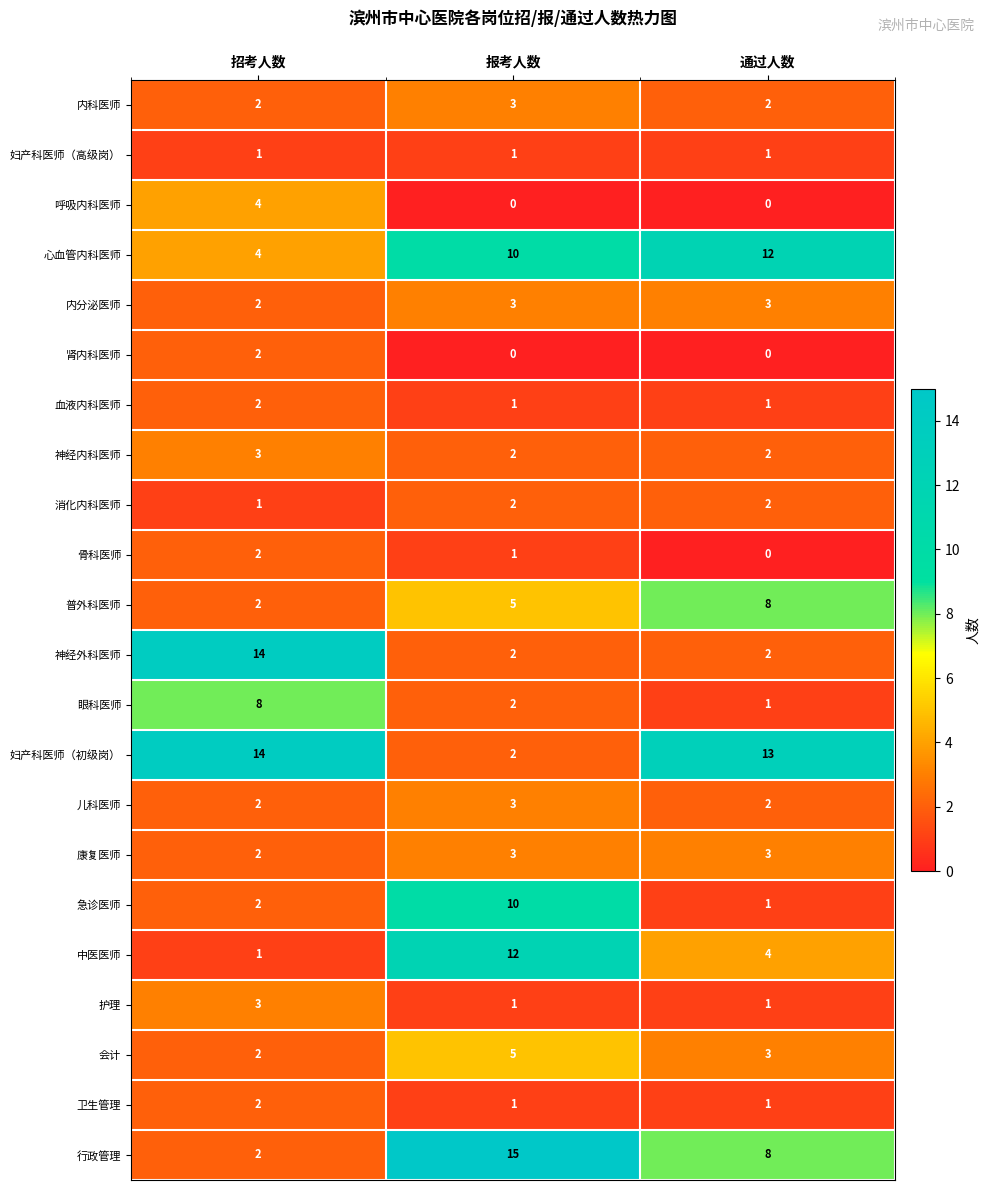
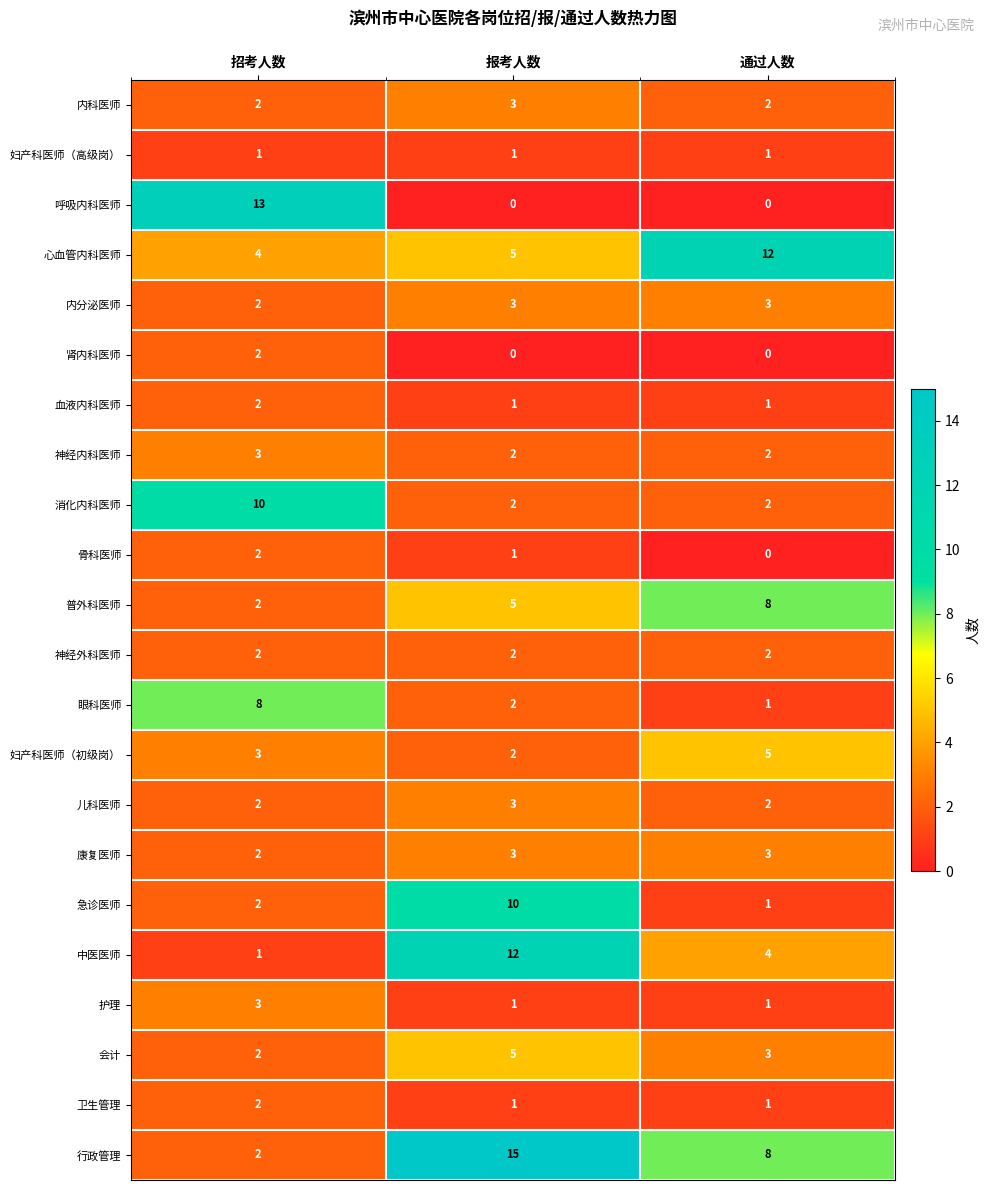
  {
    "内科医师": {
      "招考人数": 2,
      "报考人数": 3,
      "通过人数": 2
    },
    "妇产科医师（高级岗）": {
      "招考人数": 1,
      "报考人数": 1,
      "通过人数": 1
    },
    "呼吸内科医师": {
-     "招考人数": 4,
+     "招考人数": 13,
      "报考人数": 0,
      "通过人数": 0
    },
    "心血管内科医师": {
      "招考人数": 4,
-     "报考人数": 10,
+     "报考人数": 5,
      "通过人数": 12
    },
    "内分泌医师": {
      "招考人数": 2,
      "报考人数": 3,
      "通过人数": 3
    },
    "肾内科医师": {
      "招考人数": 2,
      "报考人数": 0,
      "通过人数": 0
    },
    "血液内科医师": {
      "招考人数": 2,
      "报考人数": 1,
      "通过人数": 1
    },
    "神经内科医师": {
      "招考人数": 3,
      "报考人数": 2,
      "通过人数": 2
    },
    "消化内科医师": {
-     "招考人数": 1,
+     "招考人数": 10,
      "报考人数": 2,
      "通过人数": 2
    },
    "骨科医师": {
      "招考人数": 2,
      "报考人数": 1,
      "通过人数": 0
    },
    "普外科医师": {
      "招考人数": 2,
      "报考人数": 5,
      "通过人数": 8
    },
    "神经外科医师": {
-     "招考人数": 14,
+     "招考人数": 2,
      "报考人数": 2,
      "通过人数": 2
    },
    "眼科医师": {
      "招考人数": 8,
      "报考人数": 2,
      "通过人数": 1
    },
    "妇产科医师（初级岗）": {
-     "招考人数": 14,
+     "招考人数": 3,
      "报考人数": 2,
-     "通过人数": 13
+     "通过人数": 5
    },
    "儿科医师": {
      "招考人数": 2,
      "报考人数": 3,
      "通过人数": 2
    },
    "康复医师": {
      "招考人数": 2,
      "报考人数": 3,
      "通过人数": 3
    },
    "急诊医师": {
      "招考人数": 2,
      "报考人数": 10,
      "通过人数": 1
    },
    "中医医师": {
      "招考人数": 1,
      "报考人数": 12,
      "通过人数": 4
    },
    "护理": {
      "招考人数": 3,
      "报考人数": 1,
      "通过人数": 1
    },
    "会计": {
      "招考人数": 2,
      "报考人数": 5,
      "通过人数": 3
    },
    "卫生管理": {
      "招考人数": 2,
      "报考人数": 1,
      "通过人数": 1
    },
    "行政管理": {
      "招考人数": 2,
      "报考人数": 15,
      "通过人数": 8
    }
  }
